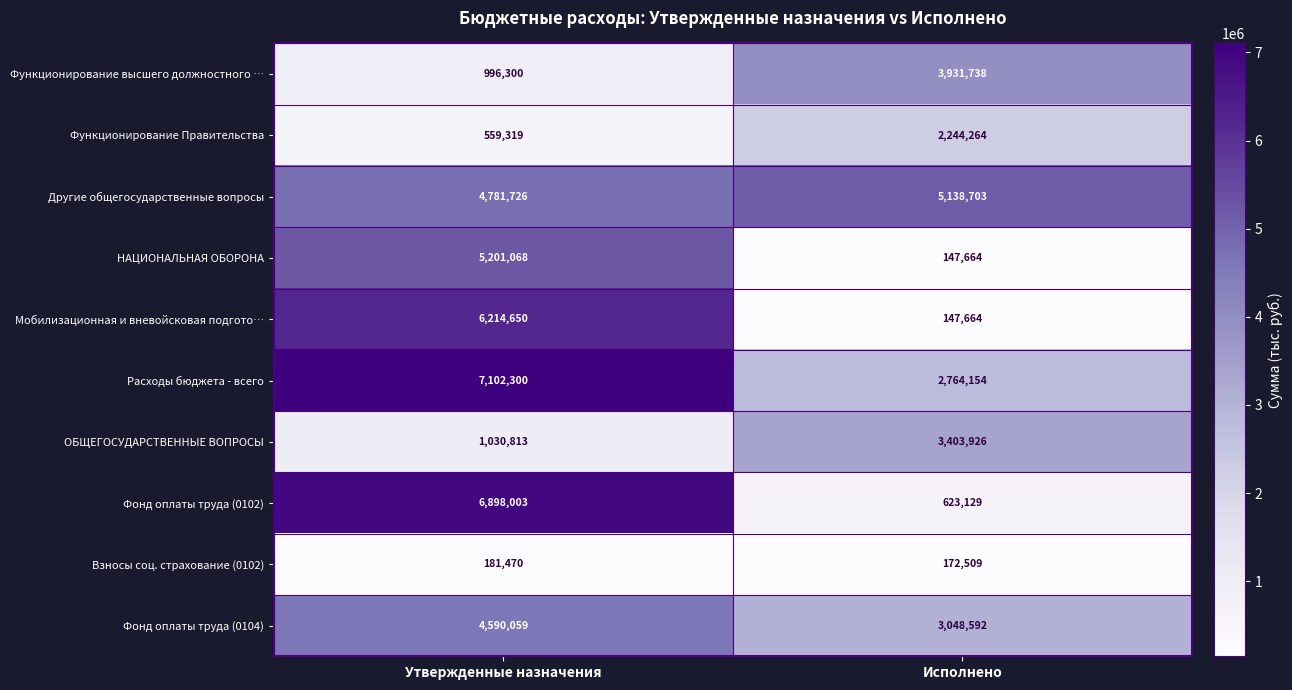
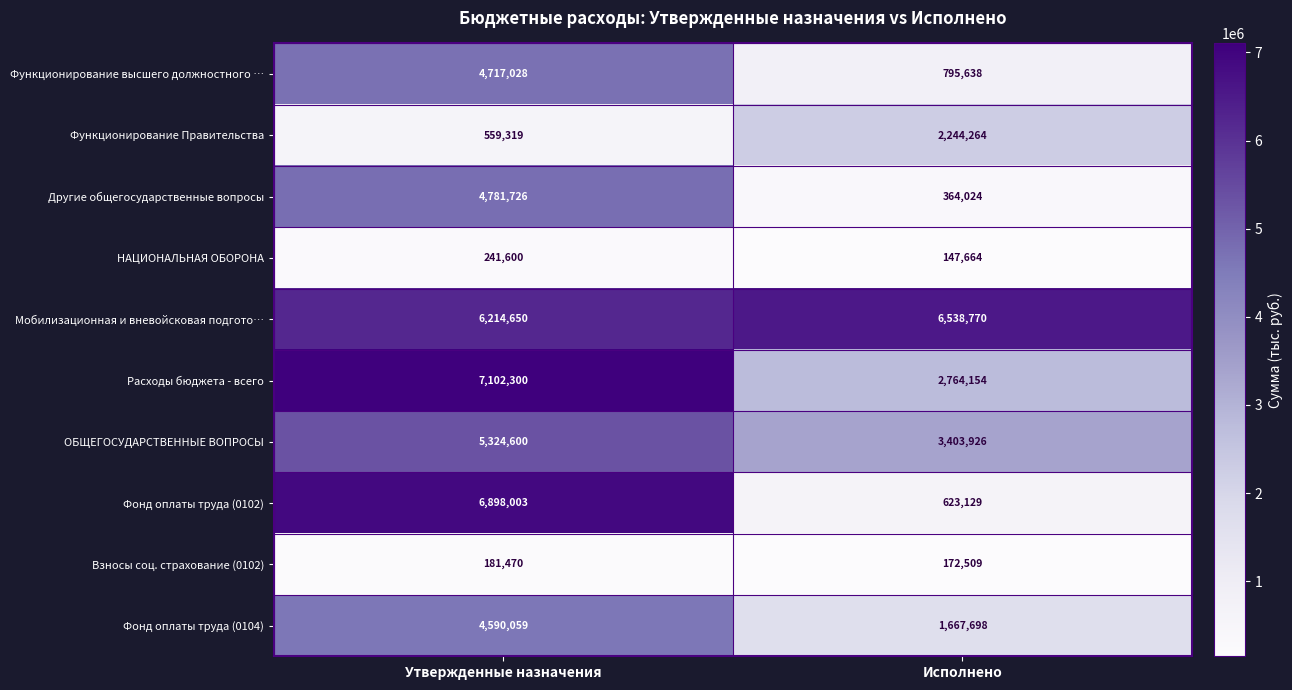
  {
    "Функционирование высшего должностного …": {
-     "Утвержденные назначения": "996,300",
-     "Исполнено": "3,931,738"
+     "Утвержденные назначения": "4,717,028",
+     "Исполнено": "795,638"
    },
    "Функционирование Правительства": {
      "Утвержденные назначения": "559,319",
      "Исполнено": "2,244,264"
    },
    "Другие общегосударственные вопросы": {
      "Утвержденные назначения": "4,781,726",
-     "Исполнено": "5,138,703"
+     "Исполнено": "364,024"
    },
    "НАЦИОНАЛЬНАЯ ОБОРОНА": {
-     "Утвержденные назначения": "5,201,068",
+     "Утвержденные назначения": "241,600",
      "Исполнено": "147,664"
    },
    "Мобилизационная и вневойсковая подгото…": {
      "Утвержденные назначения": "6,214,650",
-     "Исполнено": "147,664"
+     "Исполнено": "6,538,770"
    },
    "Расходы бюджета - всего": {
      "Утвержденные назначения": "7,102,300",
      "Исполнено": "2,764,154"
    },
    "ОБЩЕГОСУДАРСТВЕННЫЕ ВОПРОСЫ": {
-     "Утвержденные назначения": "1,030,813",
+     "Утвержденные назначения": "5,324,600",
      "Исполнено": "3,403,926"
    },
    "Фонд оплаты труда (0102)": {
      "Утвержденные назначения": "6,898,003",
      "Исполнено": "623,129"
    },
    "Взносы соц. страхование (0102)": {
      "Утвержденные назначения": "181,470",
      "Исполнено": "172,509"
    },
    "Фонд оплаты труда (0104)": {
      "Утвержденные назначения": "4,590,059",
-     "Исполнено": "3,048,592"
+     "Исполнено": "1,667,698"
    }
  }
